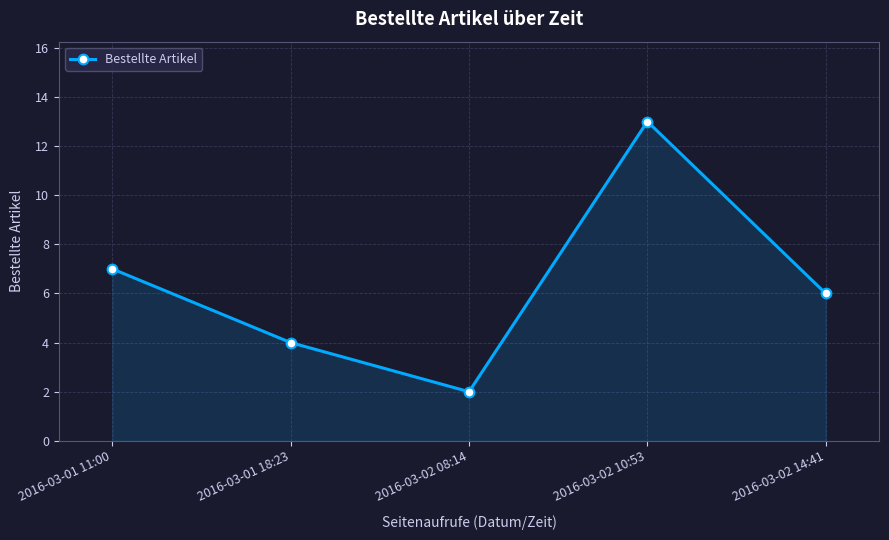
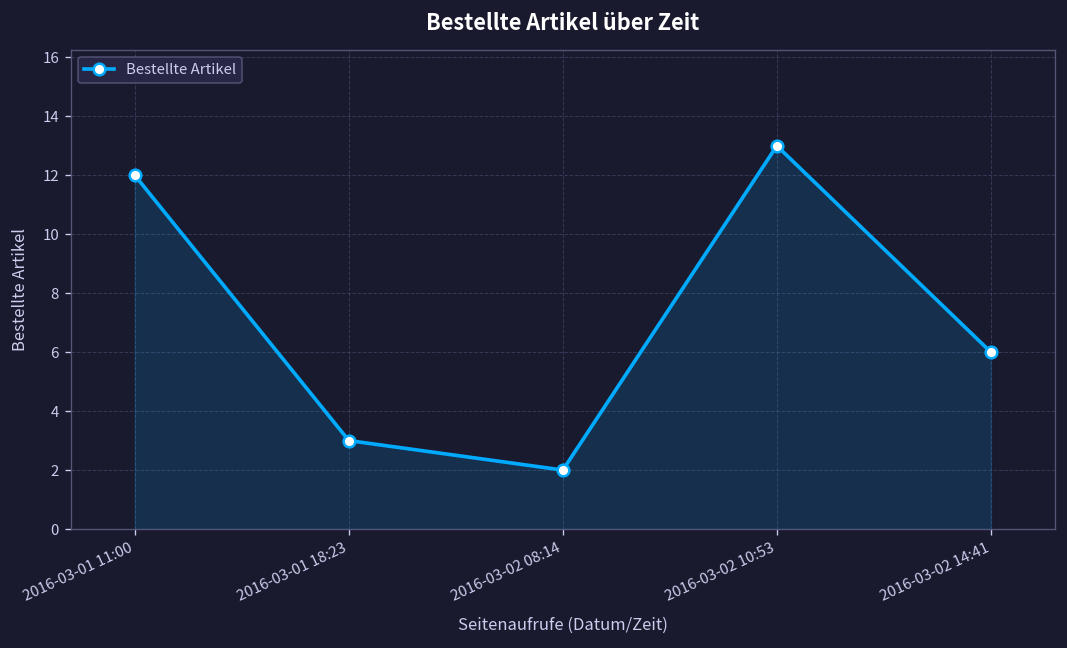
  {
-   "2016-03-01 11:00": 7,
-   "2016-03-01 18:23": 4,
+   "2016-03-01 11:00": 12,
+   "2016-03-01 18:23": 3,
    "2016-03-02 08:14": 2,
    "2016-03-02 10:53": 13,
    "2016-03-02 14:41": 6
  }
